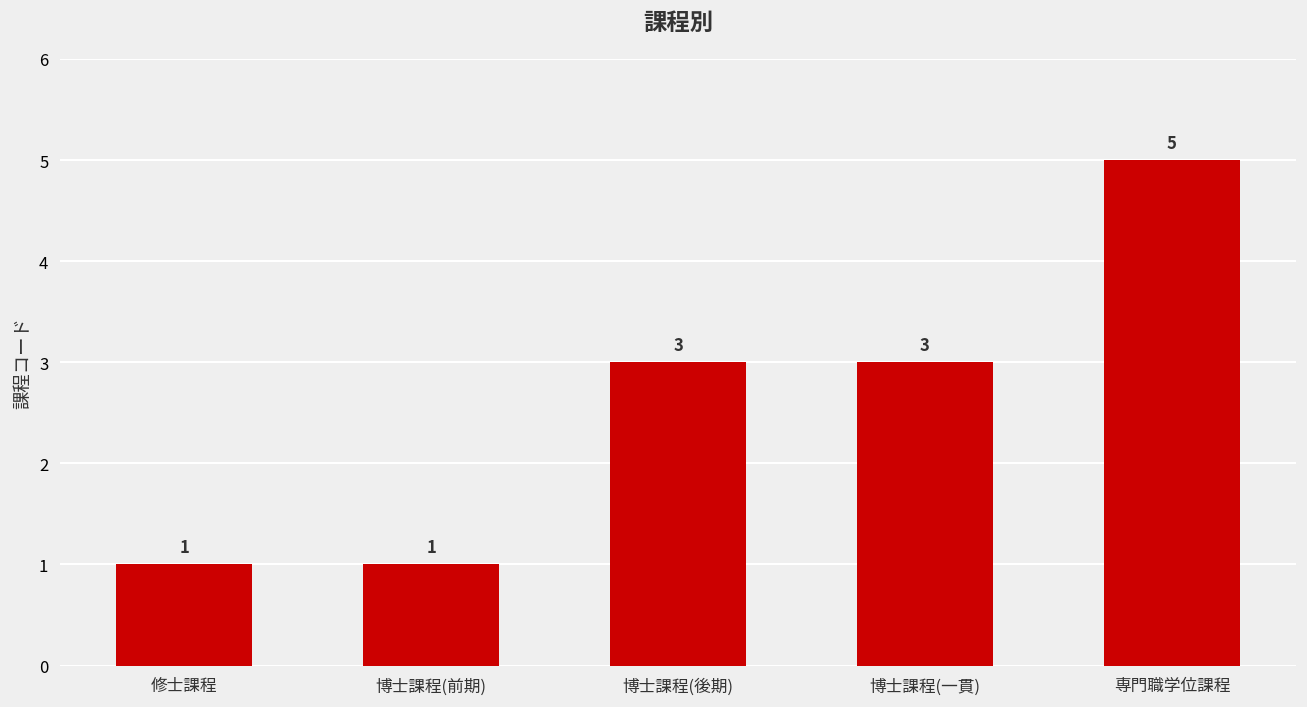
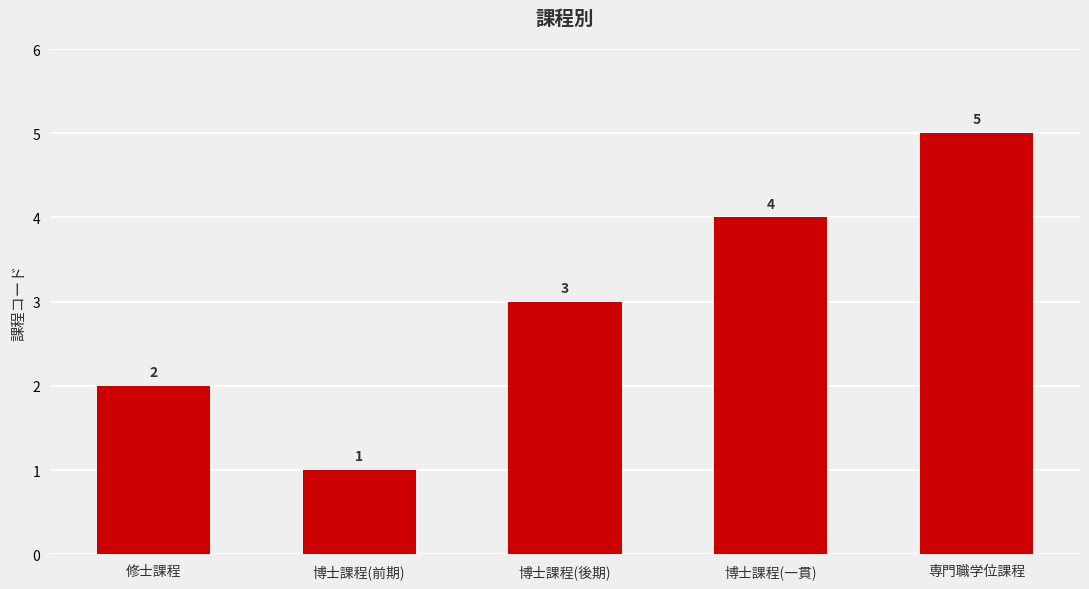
  {
-   "修士課程": 1,
+   "修士課程": 2,
    "博士課程(前期)": 1,
    "博士課程(後期)": 3,
-   "博士課程(一貫)": 3,
+   "博士課程(一貫)": 4,
    "専門職学位課程": 5
  }
